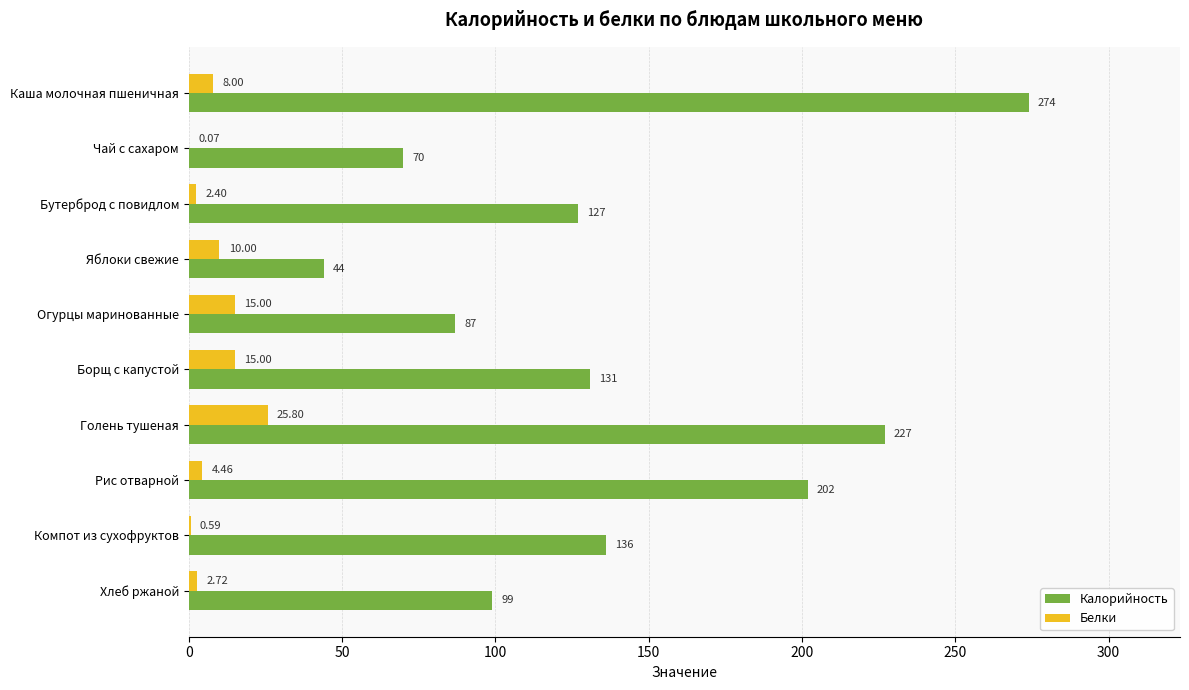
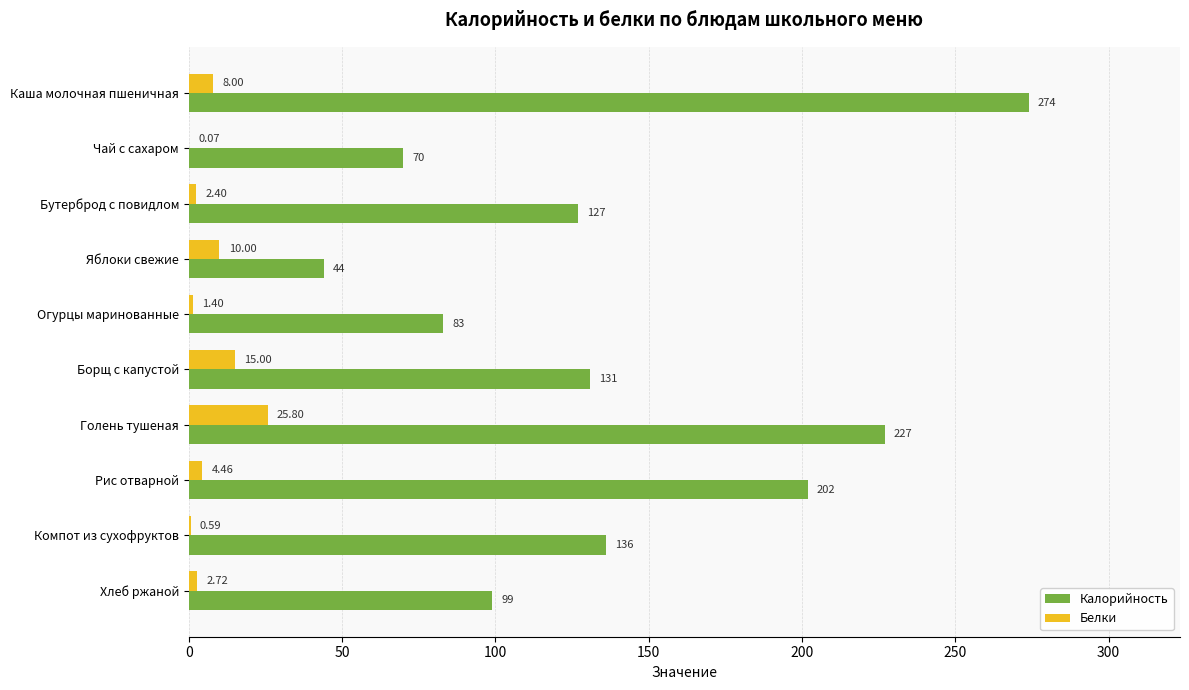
  {
    "Калорийность": {
      "Каша молочная пшеничная": 274,
      "Чай с сахаром": 70,
      "Бутерброд с повидлом": 127,
      "Яблоки свежие": 44,
-     "Огурцы маринованные": 87,
+     "Огурцы маринованные": 83,
      "Борщ с капустой": 131,
      "Голень тушеная": 227,
      "Рис отварной": 202,
      "Компот из сухофруктов": 136,
      "Хлеб ржаной": 99
    },
    "Белки": {
      "Каша молочная пшеничная": 8.00,
      "Чай с сахаром": 0.07,
      "Бутерброд с повидлом": 2.40,
      "Яблоки свежие": 10.00,
-     "Огурцы маринованные": 15.00,
+     "Огурцы маринованные": 1.40,
      "Борщ с капустой": 15.00,
      "Голень тушеная": 25.80,
      "Рис отварной": 4.46,
      "Компот из сухофруктов": 0.59,
      "Хлеб ржаной": 2.72
    }
  }
